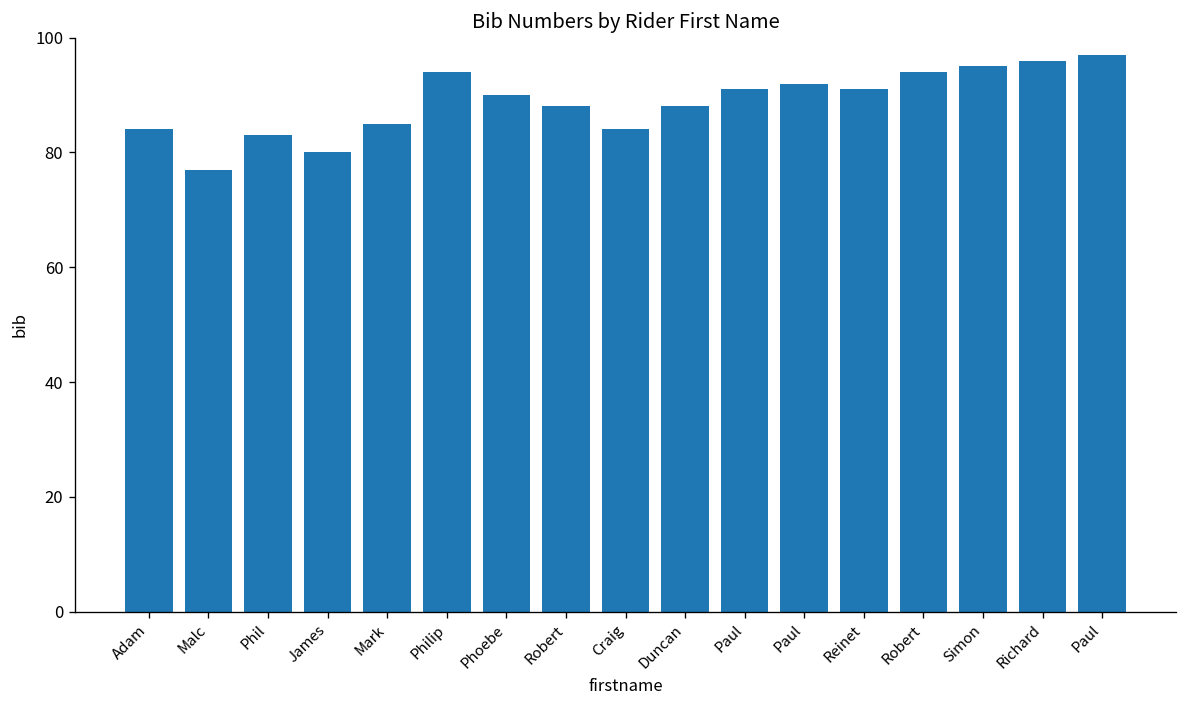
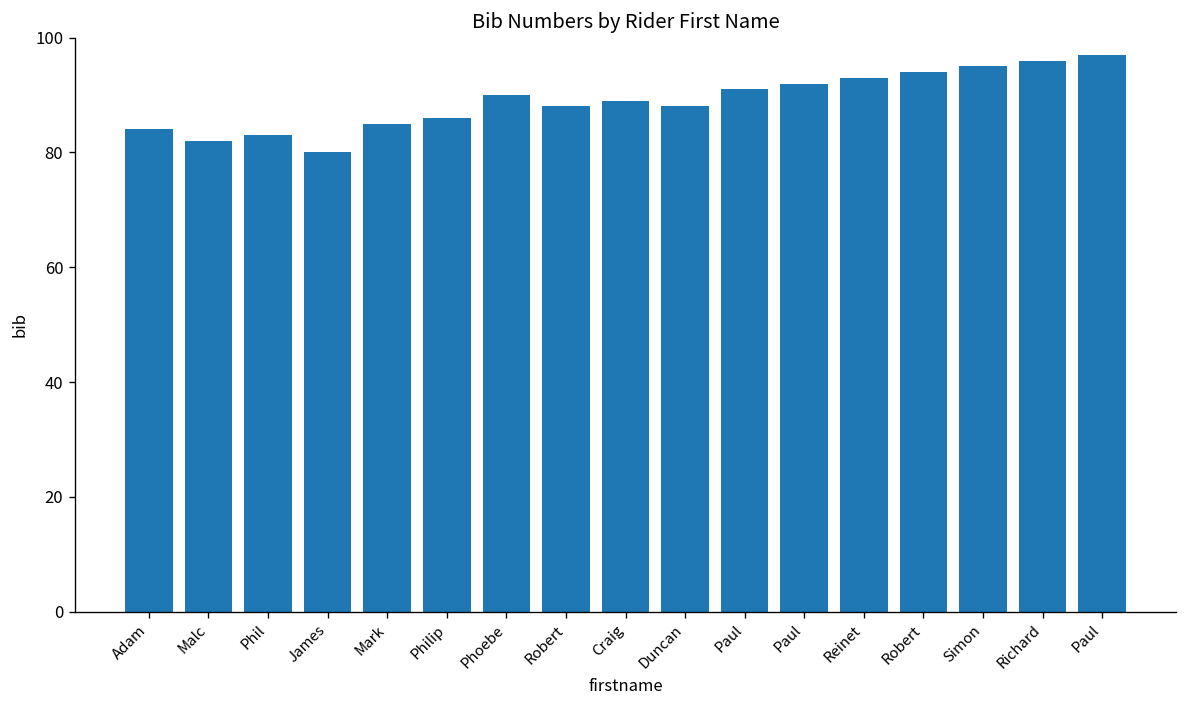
  {
    "Adam": 84,
-   "Malc": 77,
+   "Malc": 82,
    "Phil": 83,
    "James": 80,
    "Mark": 85,
-   "Philip": 94,
+   "Philip": 86,
    "Phoebe": 90,
-   "Craig": 84,
+   "Craig": 89,
    "Duncan": 88,
-   "Reinet": 91,
+   "Reinet": 93,
    "Simon": 95,
    "Richard": 96
  }
